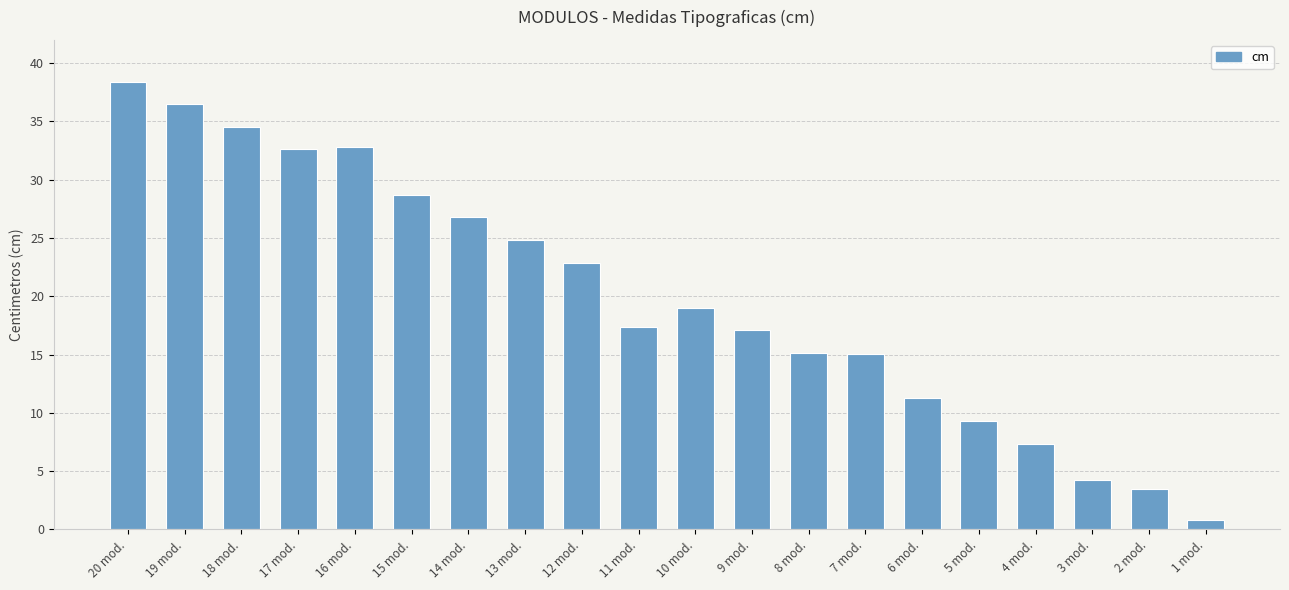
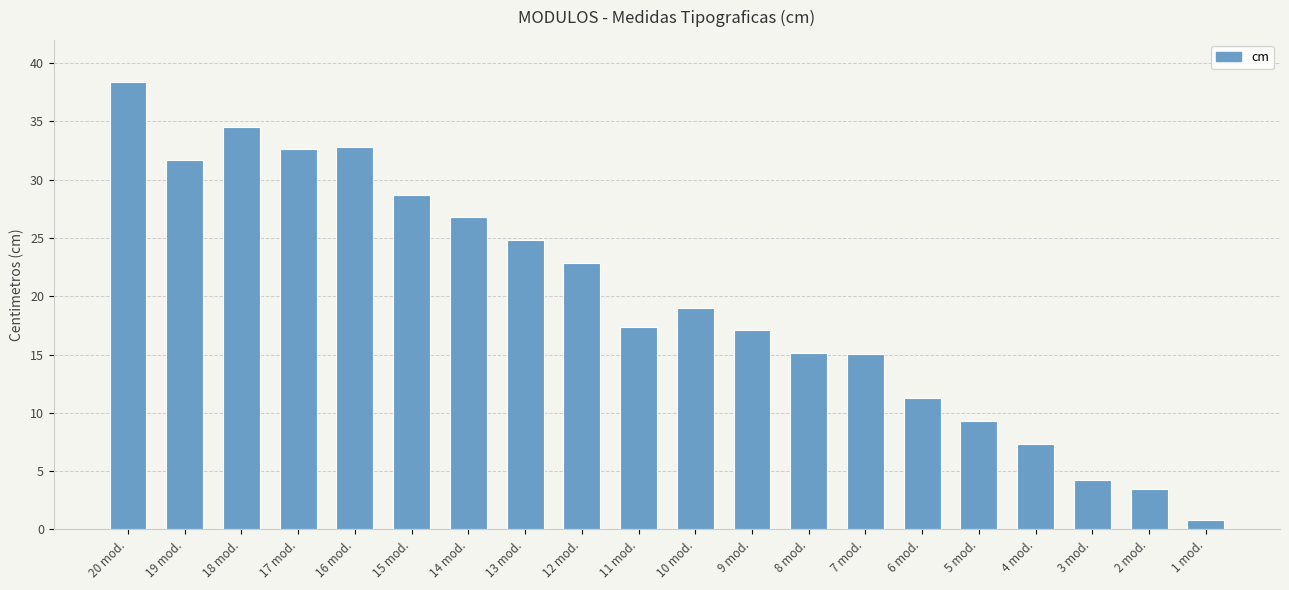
  {
    "20 mod.": 38.4,
-   "19 mod.": 36.5,
+   "19 mod.": 31.7,
    "18 mod.": 34.5,
    "17 mod.": 32.6,
    "16 mod.": 32.8,
    "15 mod.": 28.7,
    "14 mod.": 26.8,
    "13 mod.": 24.8,
    "12 mod.": 22.9,
    "11 mod.": 17.4,
    "10 mod.": 19.0,
    "9 mod.": 17.1,
    "8 mod.": 15.1,
    "7 mod.": 15.1,
    "6 mod.": 11.3,
    "5 mod.": 9.3,
    "4 mod.": 7.4,
    "3 mod.": 4.2,
    "2 mod.": 3.5,
    "1 mod.": 0.8
  }
